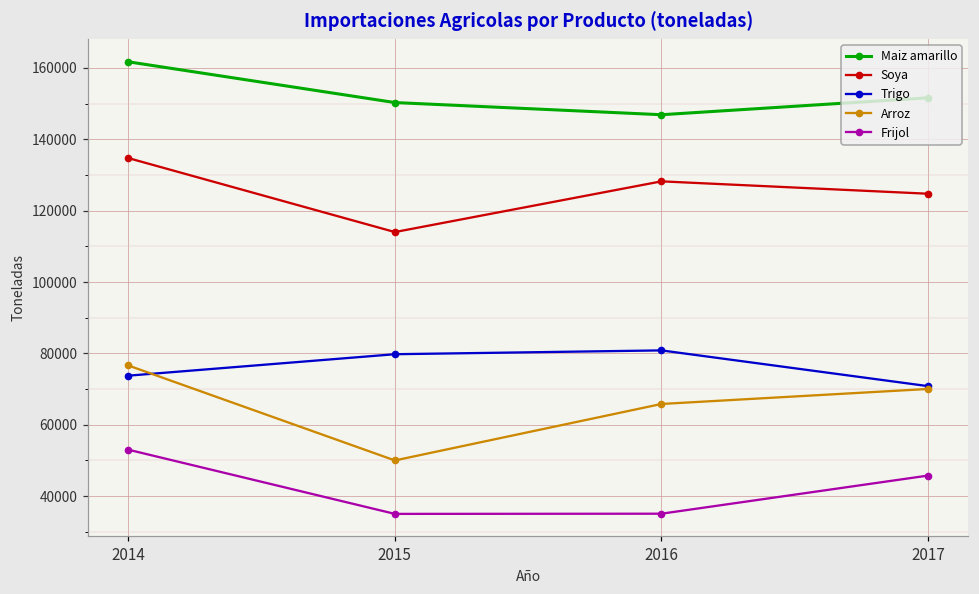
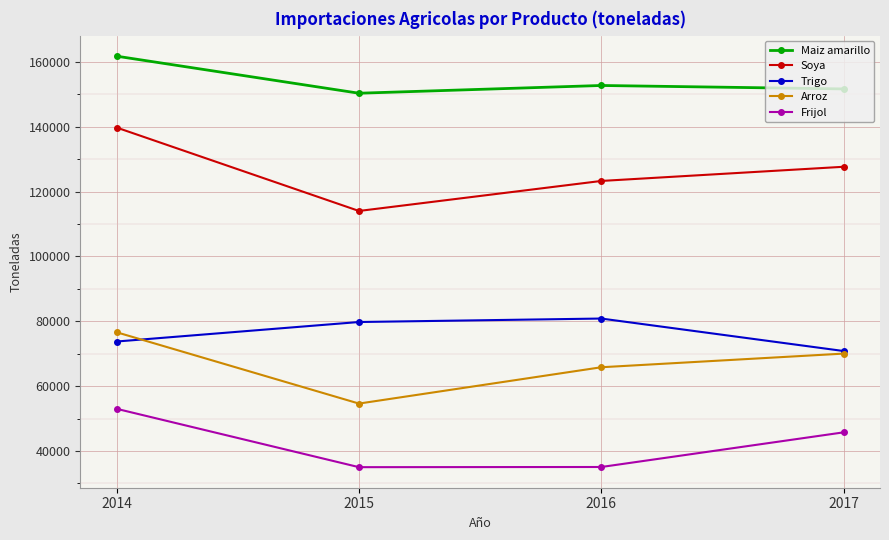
  {
    "Maiz amarillo": {
      "2014": 162000,
      "2015": 150000,
-     "2016": 147000
+     "2016": 153000
    },
    "Soya": {
-     "2014": 135000,
+     "2014": 140000,
      "2015": 114000,
-     "2016": 128000,
-     "2017": 125000
+     "2016": 123000,
+     "2017": 128000
    },
    "Trigo": {
      "2014": 74000,
      "2015": 80000,
      "2016": 81000,
      "2017": 71000
    },
    "Arroz": {
      "2014": 77000,
-     "2015": 50000,
+     "2015": 55000,
      "2016": 66000,
      "2017": 70000
    },
    "Frijol": {
      "2014": 53000,
      "2015": 35000,
      "2016": 35000,
      "2017": 46000
    }
  }
